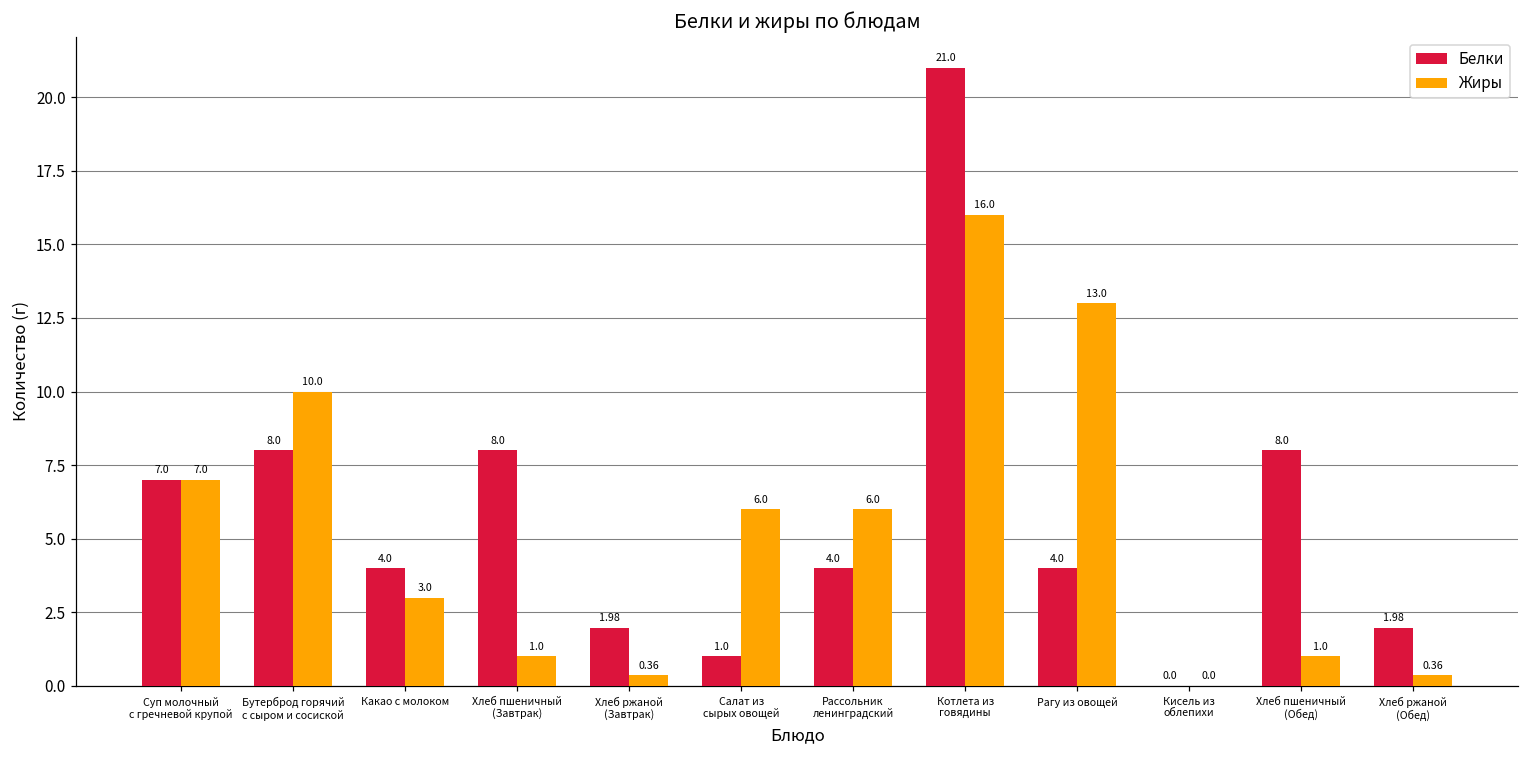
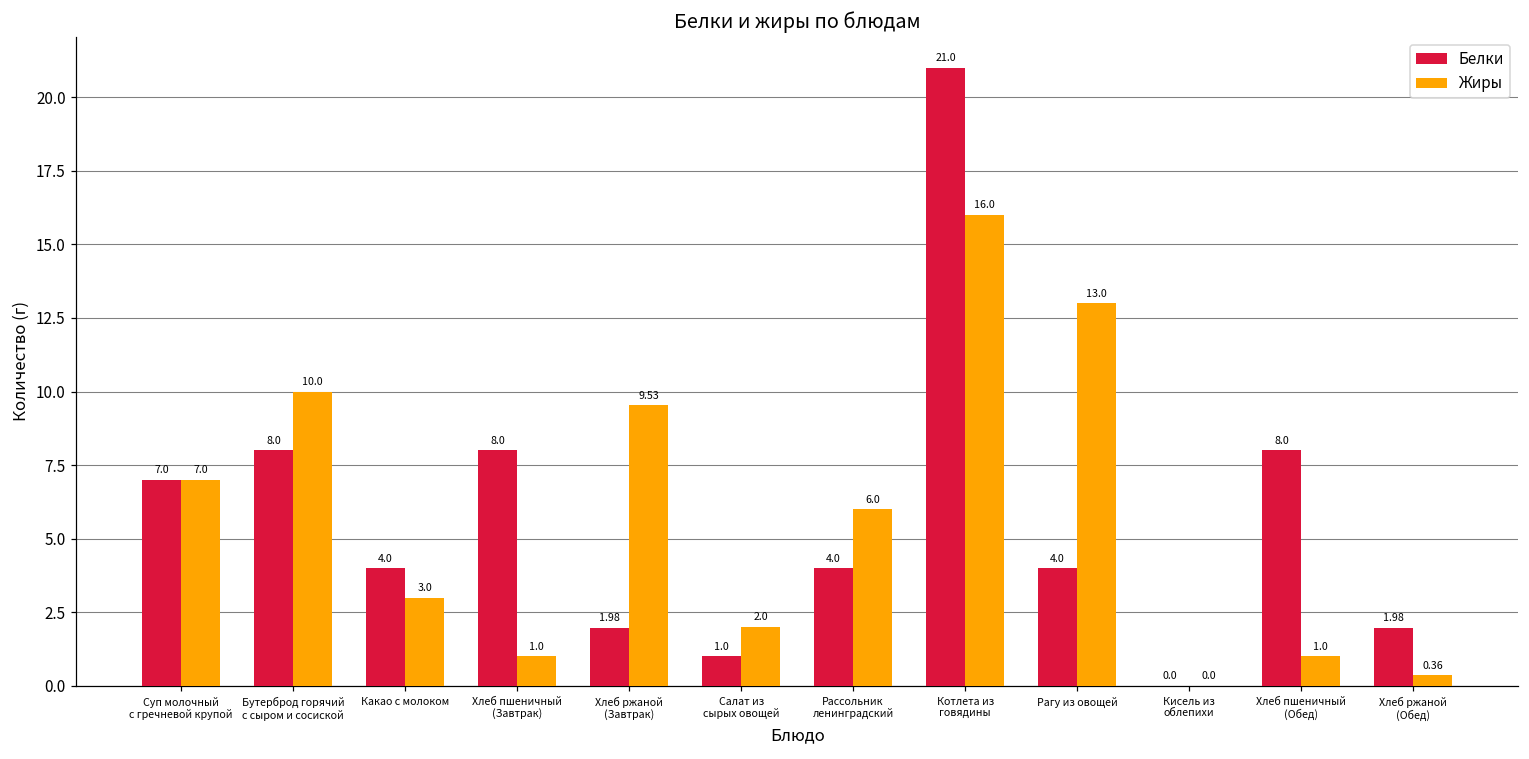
  {
    "Белки": {
      "Суп молочный с гречневой крупой": 7.0,
      "Бутерброд горячий с сыром и сосиской": 8.0,
      "Какао с молоком": 4.0,
      "Хлеб пшеничный (Завтрак)": 8.0,
      "Хлеб ржаной (Завтрак)": 1.98,
      "Салат из сырых овощей": 1.0,
      "Рассольник ленинградский": 4.0,
      "Котлета из говядины": 21.0,
      "Рагу из овощей": 4.0,
      "Кисель из облепихи": 0.0,
      "Хлеб пшеничный (Обед)": 8.0,
      "Хлеб ржаной (Обед)": 1.98
    },
    "Жиры": {
      "Суп молочный с гречневой крупой": 7.0,
      "Бутерброд горячий с сыром и сосиской": 10.0,
      "Какао с молоком": 3.0,
      "Хлеб пшеничный (Завтрак)": 1.0,
-     "Хлеб ржаной (Завтрак)": 0.36,
-     "Салат из сырых овощей": 6.0,
+     "Хлеб ржаной (Завтрак)": 9.53,
+     "Салат из сырых овощей": 2.0,
      "Рассольник ленинградский": 6.0,
      "Котлета из говядины": 16.0,
      "Рагу из овощей": 13.0,
      "Кисель из облепихи": 0.0,
      "Хлеб пшеничный (Обед)": 1.0,
      "Хлеб ржаной (Обед)": 0.36
    }
  }
